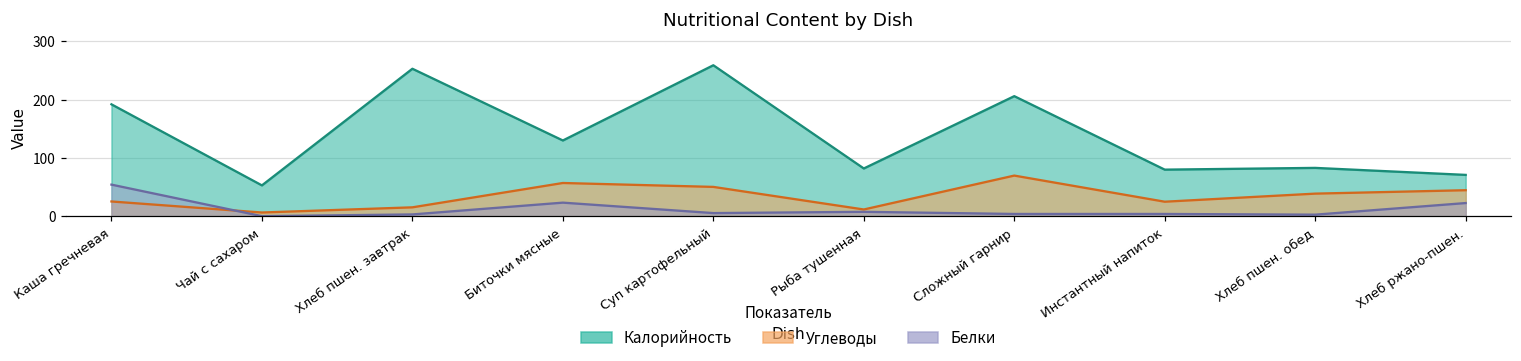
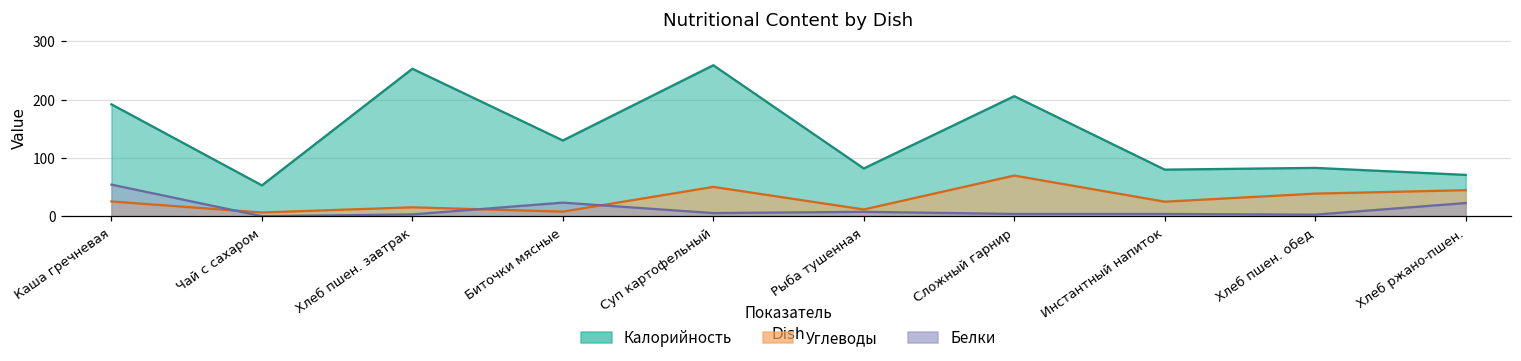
  {
    "Калорийность": {
      "Каша гречневая": 190,
      "Чай с сахаром": 50,
      "Хлеб пшен. завтрак": 250,
      "Биточки мясные": 130,
      "Суп картофельный": 260,
      "Рыба тушенная": 80,
      "Сложный гарнир": 210,
      "Инстантный напиток": 80,
      "Хлеб пшен. обед": 80,
      "Хлеб ржано-пшен.": 70
    },
    "Углеводы": {
      "Каша гречневая": 30,
      "Чай с сахаром": 10,
      "Хлеб пшен. завтрак": 20,
-     "Биточки мясные": 60,
+     "Биточки мясные": 10,
      "Суп картофельный": 50,
      "Сложный гарнир": 70,
      "Инстантный напиток": 30,
      "Хлеб пшен. обед": 40,
      "Хлеб ржано-пшен.": 40
    },
    "Белки": {
      "Каша гречневая": 50,
      "Чай с сахаром": 0,
      "Хлеб пшен. завтрак": 0,
      "Биточки мясные": 20,
      "Суп картофельный": 10,
      "Сложный гарнир": 0,
      "Инстантный напиток": 0,
      "Хлеб пшен. обед": 0,
      "Хлеб ржано-пшен.": 20
    }
  }
